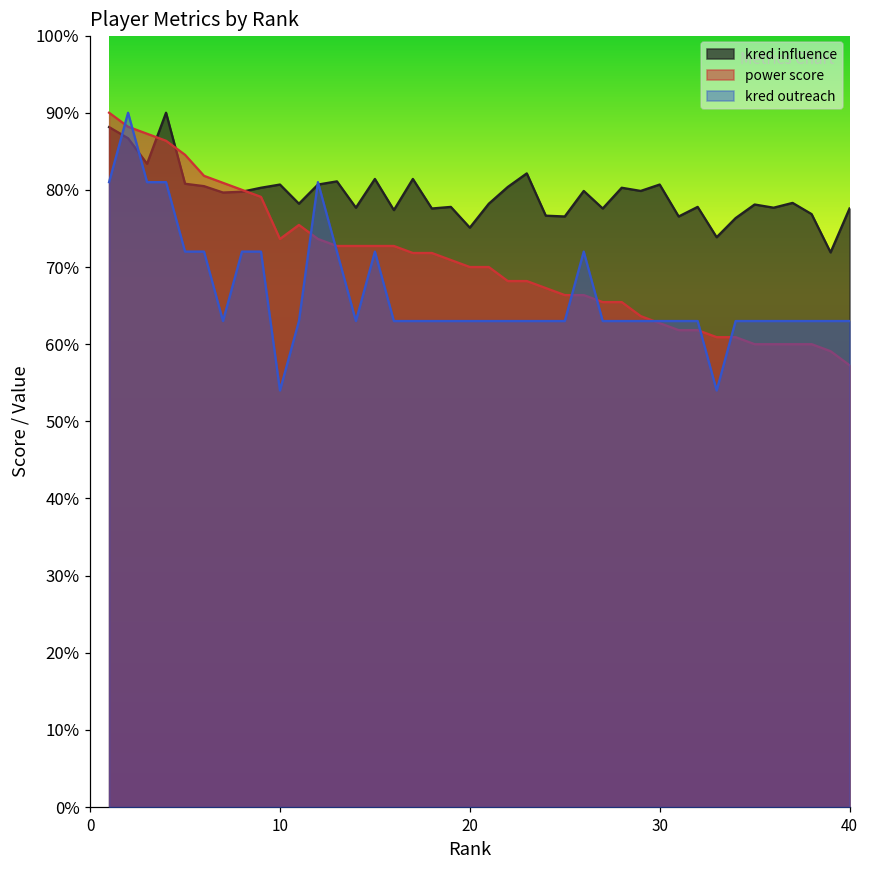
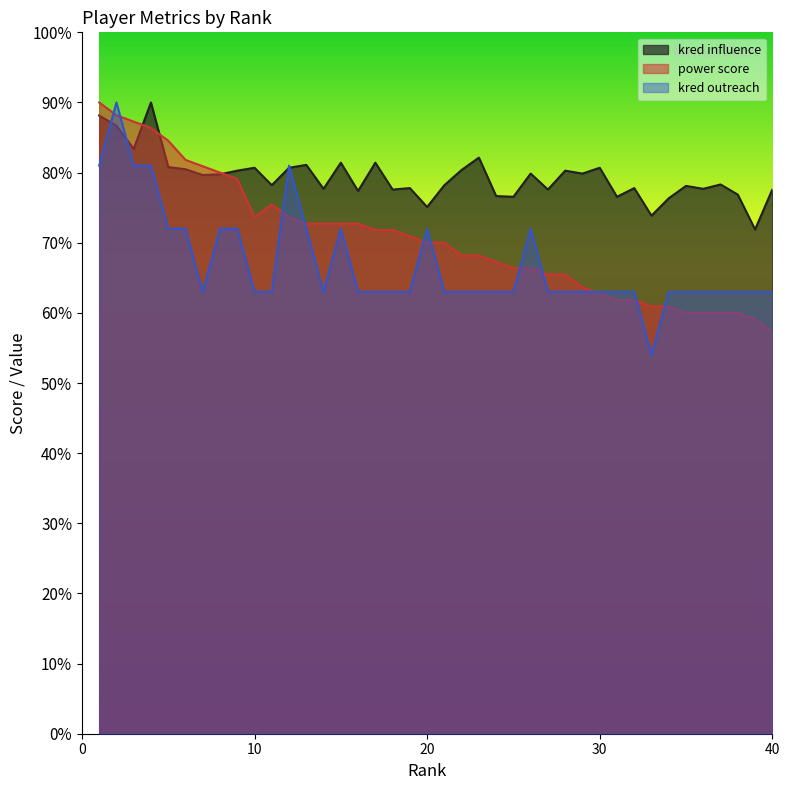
  {
    "kred influence": {
      "10": "81%",
      "20": "75%",
      "30": "81%",
      "40": "78%"
    },
    "power score": {
      "10": "74%",
      "20": "70%",
      "40": "57%"
    },
    "kred outreach": {
-     "10": "54%",
-     "20": "63%",
+     "10": "63%",
+     "20": "72%",
      "40": "63%"
    }
  }
